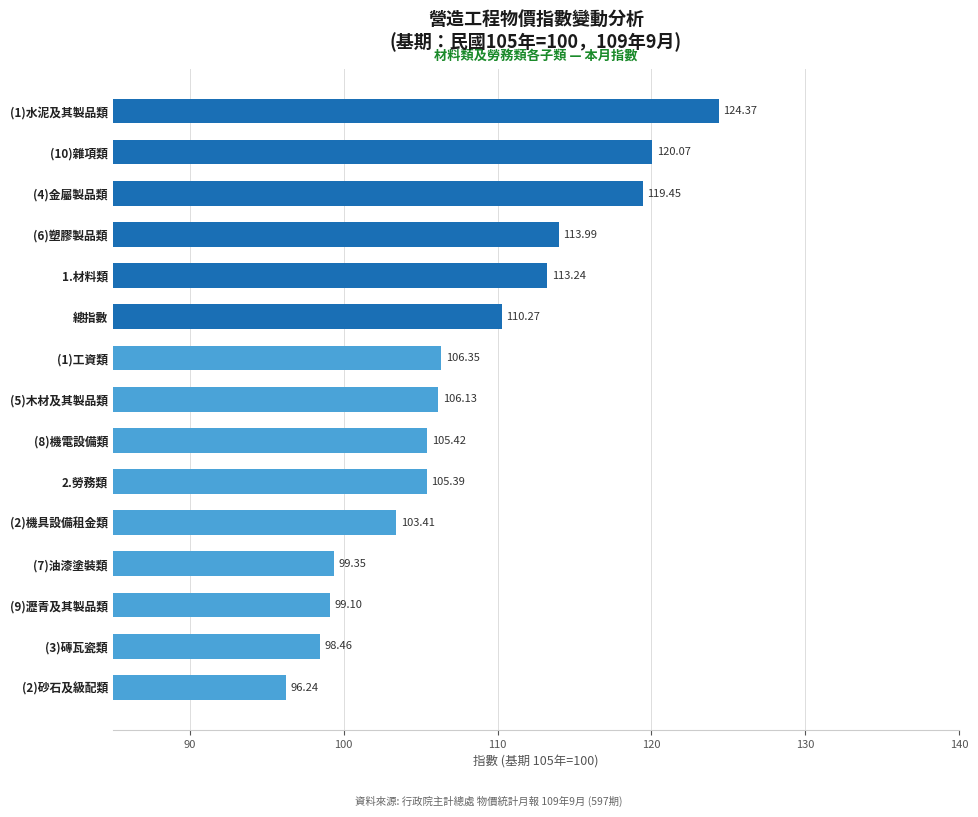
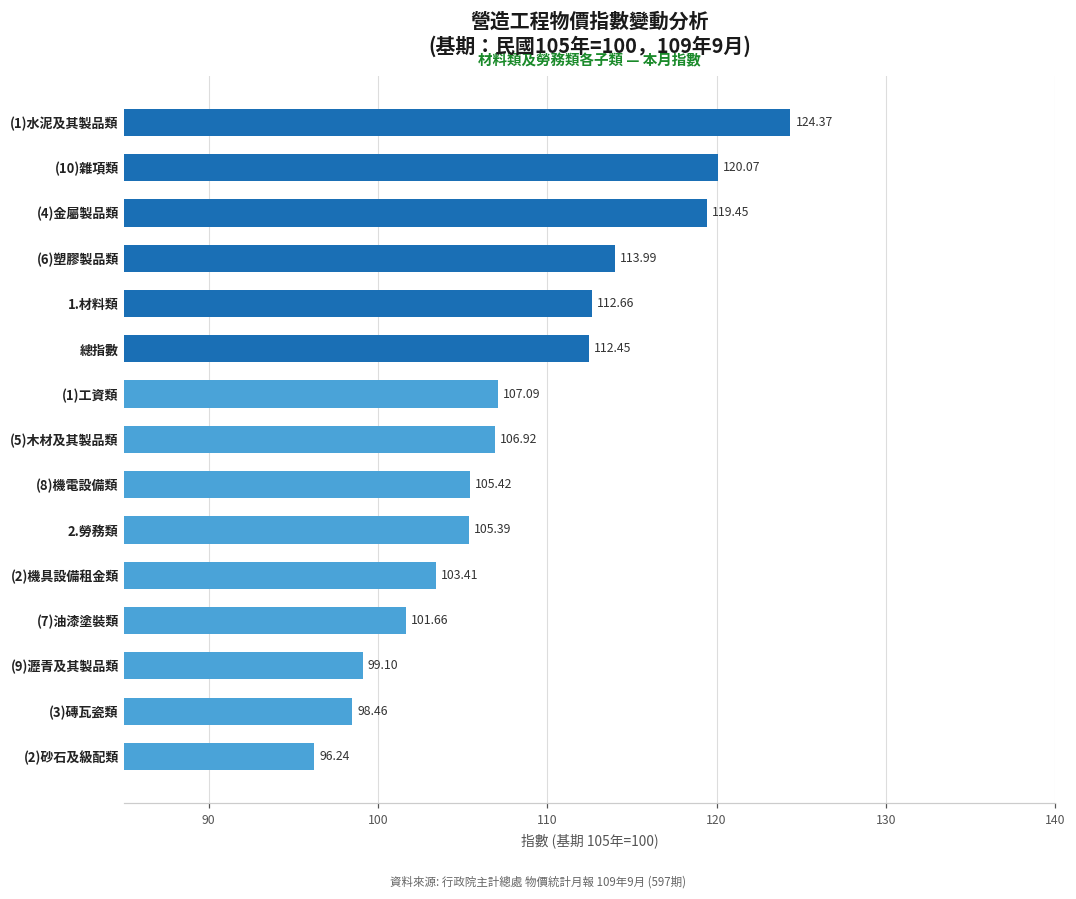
  {
    "(1)水泥及其製品類": 124.37,
    "(10)雜項類": 120.07,
    "(4)金屬製品類": 119.45,
    "(6)塑膠製品類": 113.99,
-   "1.材料類": 113.24,
-   "總指數": 110.27,
-   "(1)工資類": 106.35,
-   "(5)木材及其製品類": 106.13,
+   "1.材料類": 112.66,
+   "總指數": 112.45,
+   "(1)工資類": 107.09,
+   "(5)木材及其製品類": 106.92,
    "(8)機電設備類": 105.42,
    "2.勞務類": 105.39,
    "(2)機具設備租金類": 103.41,
-   "(7)油漆塗裝類": 99.35,
+   "(7)油漆塗裝類": 101.66,
    "(9)瀝青及其製品類": 99.10,
    "(3)磚瓦瓷類": 98.46,
    "(2)砂石及級配類": 96.24
  }
